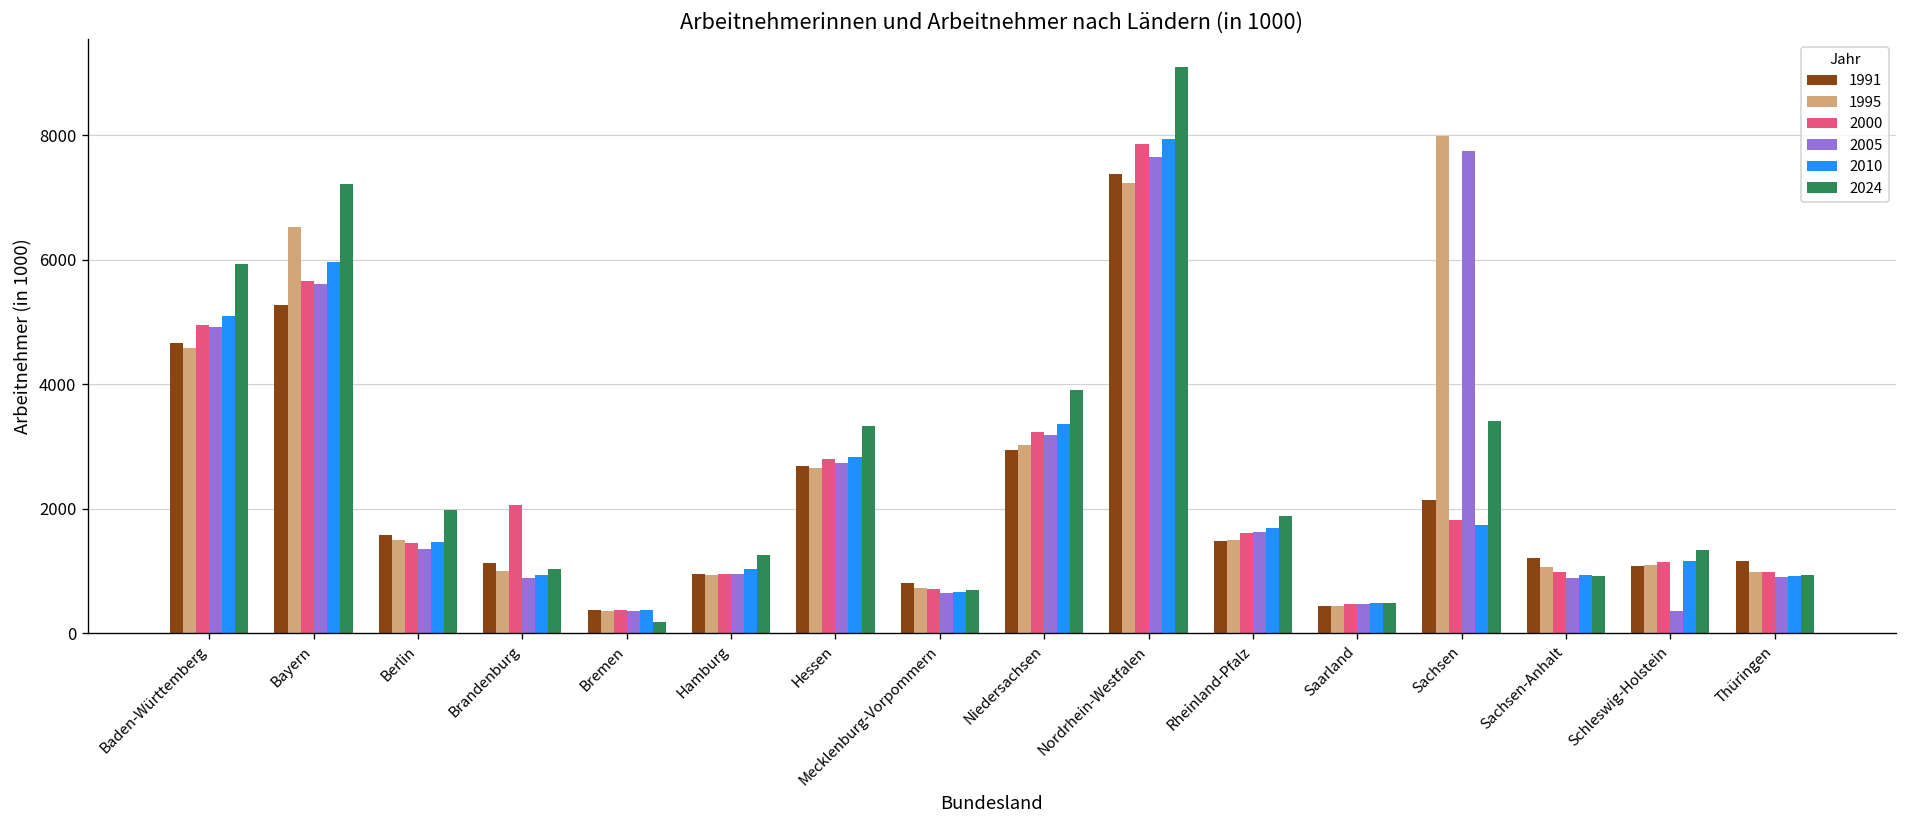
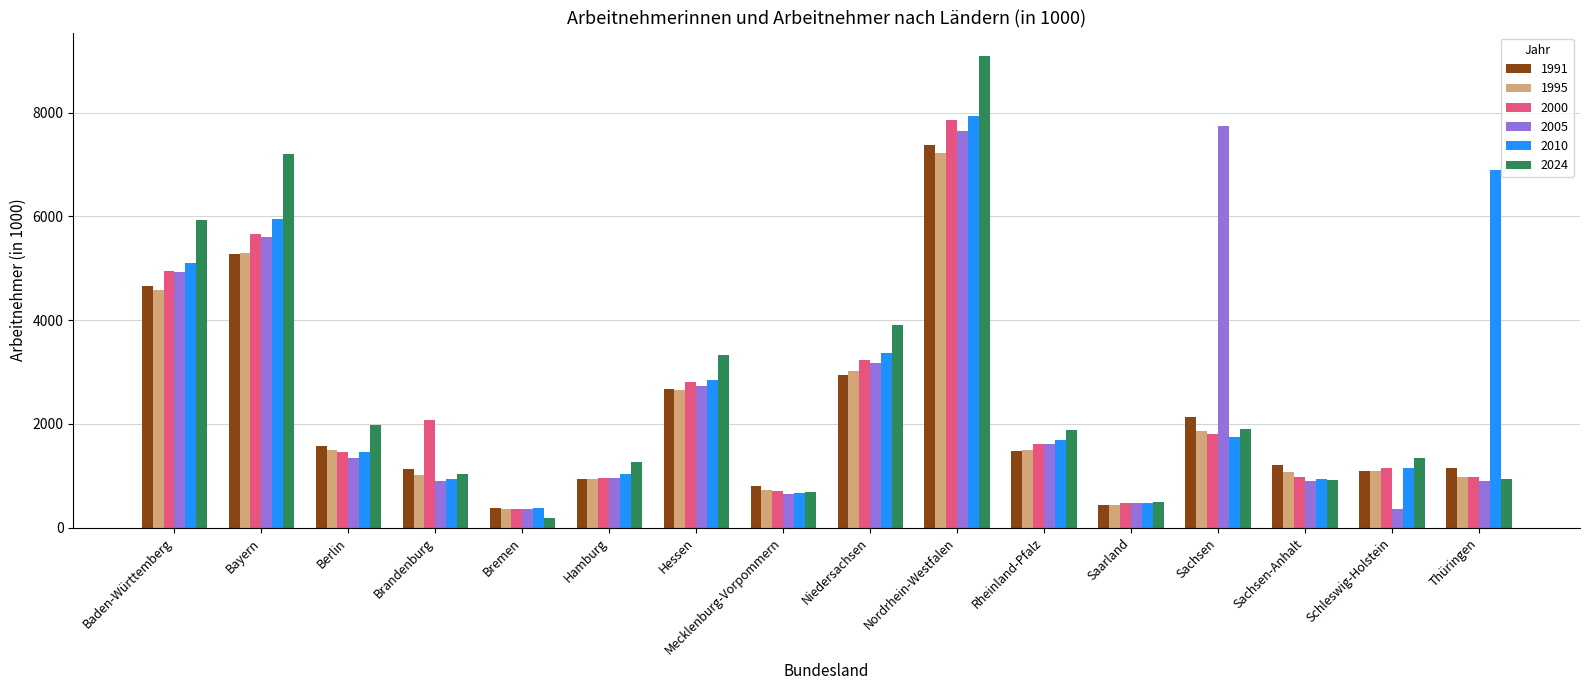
  {
    "1991": {
      "Baden-Württemberg": 4700,
      "Bayern": 5300,
      "Berlin": 1600,
      "Brandenburg": 1100,
      "Bremen": 400,
      "Hamburg": 900,
      "Hessen": 2700,
      "Mecklenburg-Vorpommern": 800,
      "Niedersachsen": 2900,
      "Nordrhein-Westfalen": 7400,
      "Rheinland-Pfalz": 1500,
      "Saarland": 400,
      "Sachsen": 2100,
      "Sachsen-Anhalt": 1200,
      "Schleswig-Holstein": 1100,
      "Thüringen": 1200
    },
    "1995": {
      "Baden-Württemberg": 4600,
-     "Bayern": 6500,
+     "Bayern": 5300,
      "Berlin": 1500,
      "Brandenburg": 1000,
      "Bremen": 400,
      "Hamburg": 900,
      "Hessen": 2700,
      "Mecklenburg-Vorpommern": 700,
      "Niedersachsen": 3000,
      "Nordrhein-Westfalen": 7200,
      "Rheinland-Pfalz": 1500,
      "Saarland": 400,
-     "Sachsen": 8000,
+     "Sachsen": 1900,
      "Sachsen-Anhalt": 1100,
      "Schleswig-Holstein": 1100,
      "Thüringen": 1000
    },
    "2000": {
      "Baden-Württemberg": 5000,
      "Bayern": 5700,
      "Berlin": 1400,
      "Brandenburg": 2100,
      "Bremen": 400,
      "Hamburg": 1000,
      "Hessen": 2800,
      "Mecklenburg-Vorpommern": 700,
      "Niedersachsen": 3200,
      "Nordrhein-Westfalen": 7900,
      "Rheinland-Pfalz": 1600,
      "Saarland": 500,
      "Sachsen": 1800,
      "Sachsen-Anhalt": 1000,
      "Schleswig-Holstein": 1100,
      "Thüringen": 1000
    },
    "2005": {
      "Baden-Württemberg": 4900,
      "Bayern": 5600,
      "Berlin": 1400,
      "Brandenburg": 900,
      "Bremen": 400,
      "Hamburg": 900,
      "Hessen": 2700,
      "Mecklenburg-Vorpommern": 600,
      "Niedersachsen": 3200,
      "Nordrhein-Westfalen": 7600,
      "Rheinland-Pfalz": 1600,
      "Saarland": 500,
      "Sachsen": 7800,
      "Sachsen-Anhalt": 900,
      "Schleswig-Holstein": 400,
      "Thüringen": 900
    },
    "2010": {
      "Baden-Württemberg": 5100,
      "Bayern": 6000,
      "Berlin": 1500,
      "Brandenburg": 900,
      "Bremen": 400,
      "Hamburg": 1000,
      "Hessen": 2800,
      "Mecklenburg-Vorpommern": 700,
      "Niedersachsen": 3400,
      "Nordrhein-Westfalen": 7900,
      "Rheinland-Pfalz": 1700,
      "Saarland": 500,
      "Sachsen": 1700,
      "Sachsen-Anhalt": 900,
      "Schleswig-Holstein": 1200,
-     "Thüringen": 900
+     "Thüringen": 6900
    },
    "2024": {
      "Baden-Württemberg": 5900,
      "Bayern": 7200,
      "Berlin": 2000,
      "Brandenburg": 1000,
      "Bremen": 200,
      "Hamburg": 1300,
      "Hessen": 3300,
      "Mecklenburg-Vorpommern": 700,
      "Niedersachsen": 3900,
      "Nordrhein-Westfalen": 9100,
      "Rheinland-Pfalz": 1900,
      "Saarland": 500,
-     "Sachsen": 3400,
+     "Sachsen": 1900,
      "Sachsen-Anhalt": 900,
      "Schleswig-Holstein": 1300,
      "Thüringen": 900
    }
  }
